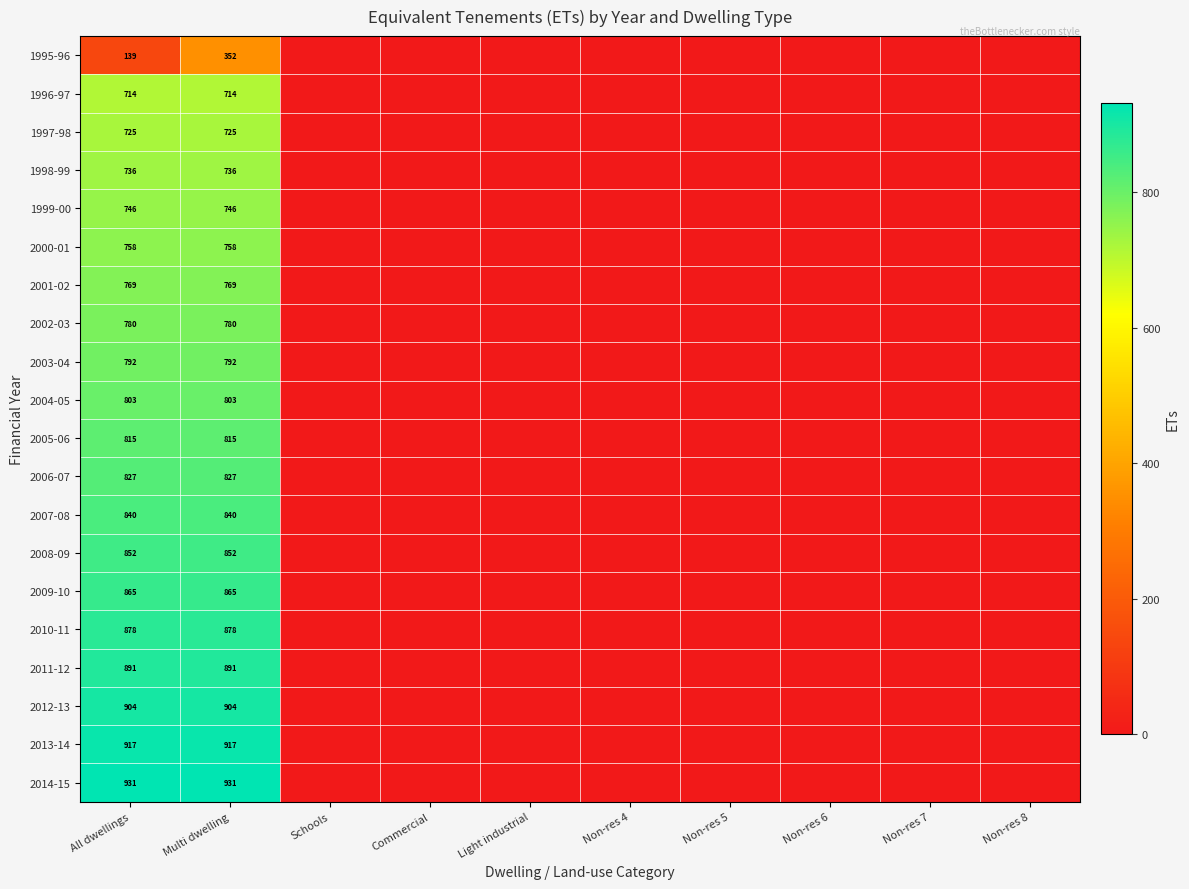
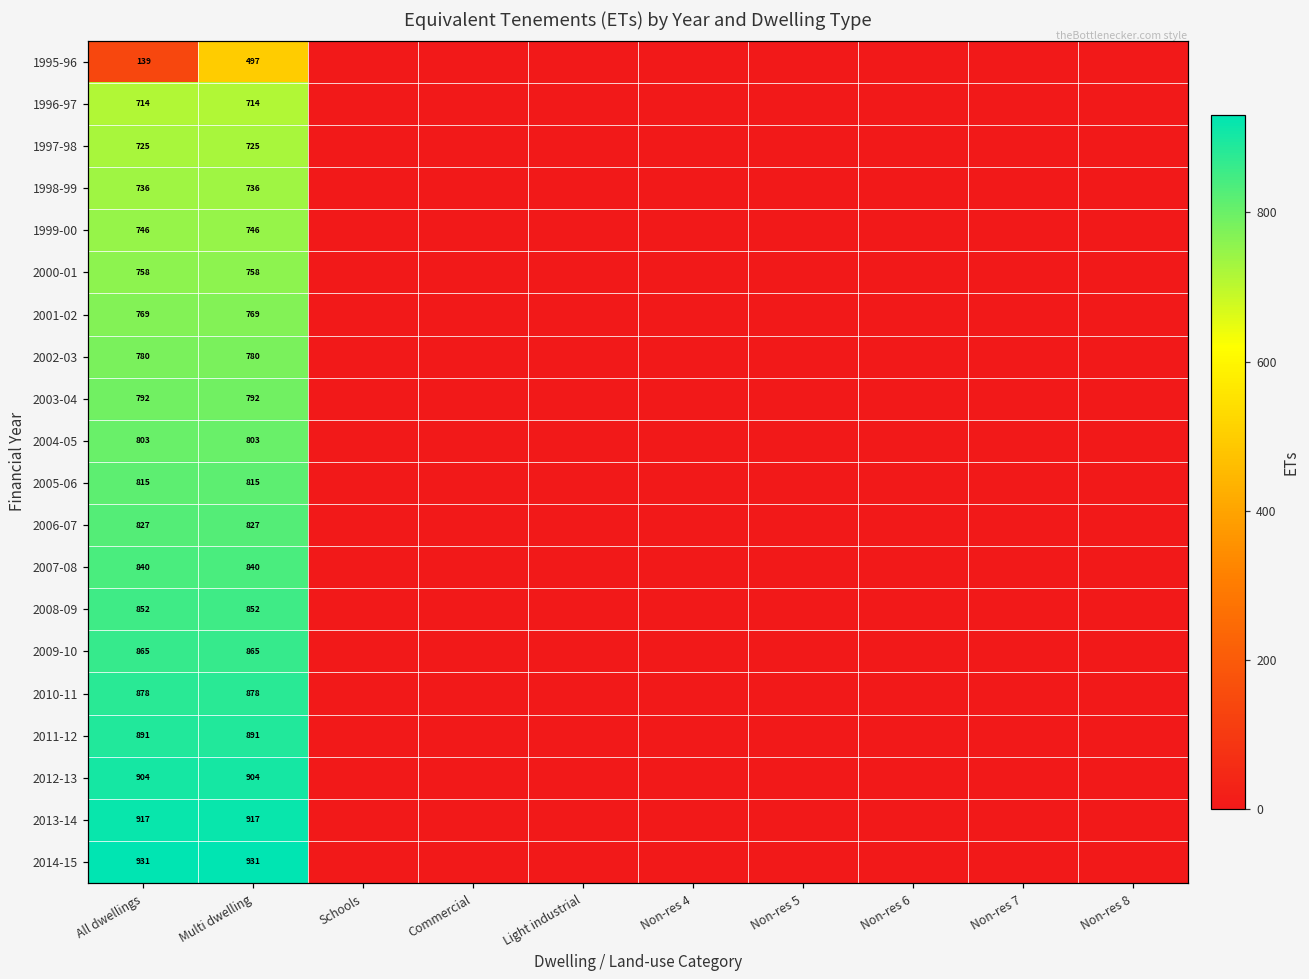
  {
    "1995-96": {
      "All dwellings": 139,
-     "Multi dwelling": 352
+     "Multi dwelling": 497
    },
    "1996-97": {
      "All dwellings": 714,
      "Multi dwelling": 714
    },
    "1997-98": {
      "All dwellings": 725,
      "Multi dwelling": 725
    },
    "1998-99": {
      "All dwellings": 736,
      "Multi dwelling": 736
    },
    "1999-00": {
      "All dwellings": 746,
      "Multi dwelling": 746
    },
    "2000-01": {
      "All dwellings": 758,
      "Multi dwelling": 758
    },
    "2001-02": {
      "All dwellings": 769,
      "Multi dwelling": 769
    },
    "2002-03": {
      "All dwellings": 780,
      "Multi dwelling": 780
    },
    "2003-04": {
      "All dwellings": 792,
      "Multi dwelling": 792
    },
    "2004-05": {
      "All dwellings": 803,
      "Multi dwelling": 803
    },
    "2005-06": {
      "All dwellings": 815,
      "Multi dwelling": 815
    },
    "2006-07": {
      "All dwellings": 827,
      "Multi dwelling": 827
    },
    "2007-08": {
      "All dwellings": 840,
      "Multi dwelling": 840
    },
    "2008-09": {
      "All dwellings": 852,
      "Multi dwelling": 852
    },
    "2009-10": {
      "All dwellings": 865,
      "Multi dwelling": 865
    },
    "2010-11": {
      "All dwellings": 878,
      "Multi dwelling": 878
    },
    "2011-12": {
      "All dwellings": 891,
      "Multi dwelling": 891
    },
    "2012-13": {
      "All dwellings": 904,
      "Multi dwelling": 904
    },
    "2013-14": {
      "All dwellings": 917,
      "Multi dwelling": 917
    },
    "2014-15": {
      "All dwellings": 931,
      "Multi dwelling": 931
    }
  }
